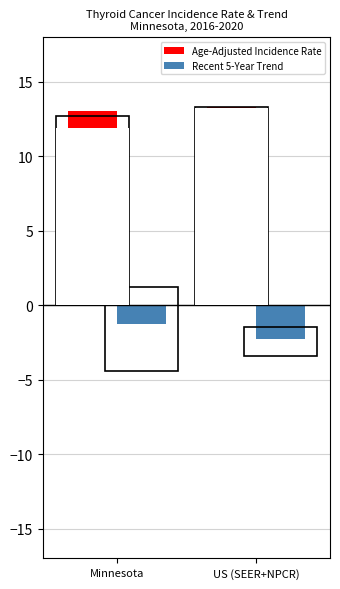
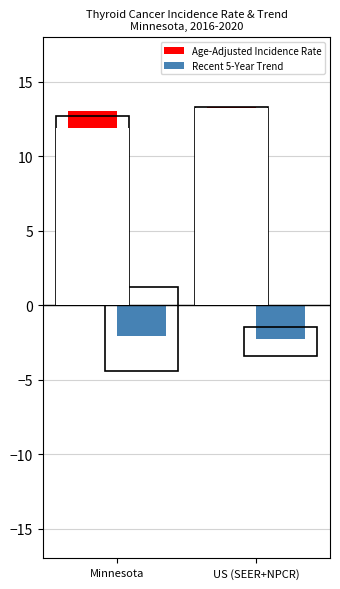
  {
    "Age-Adjusted Incidence Rate": {
      "Minnesota": 13.0,
      "US (SEER+NPCR)": 13.3
    },
    "Recent 5-Year Trend": {
-     "Minnesota": -1.3
+     "Minnesota": -2.1
    }
  }
